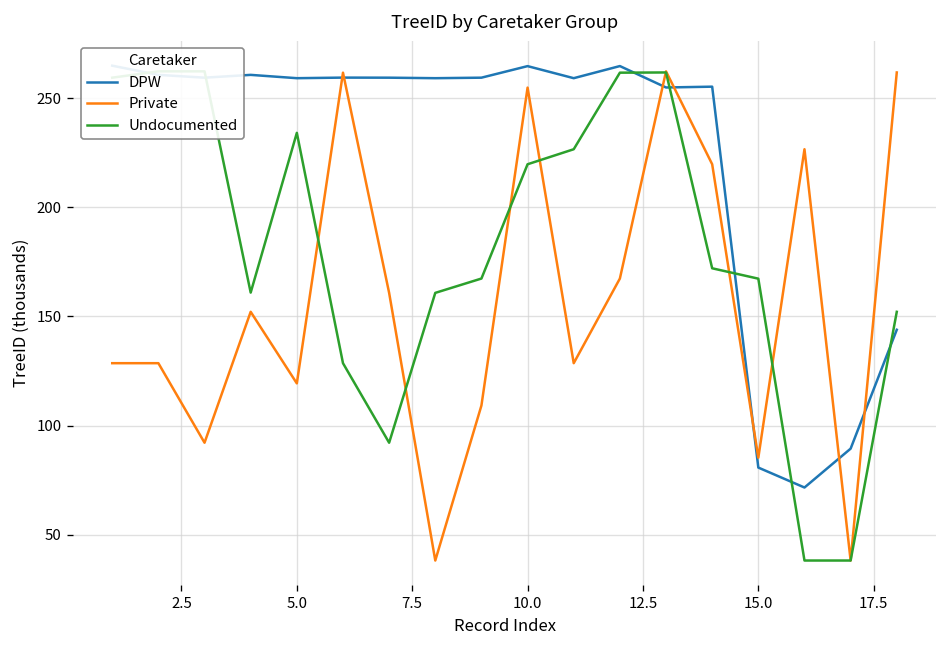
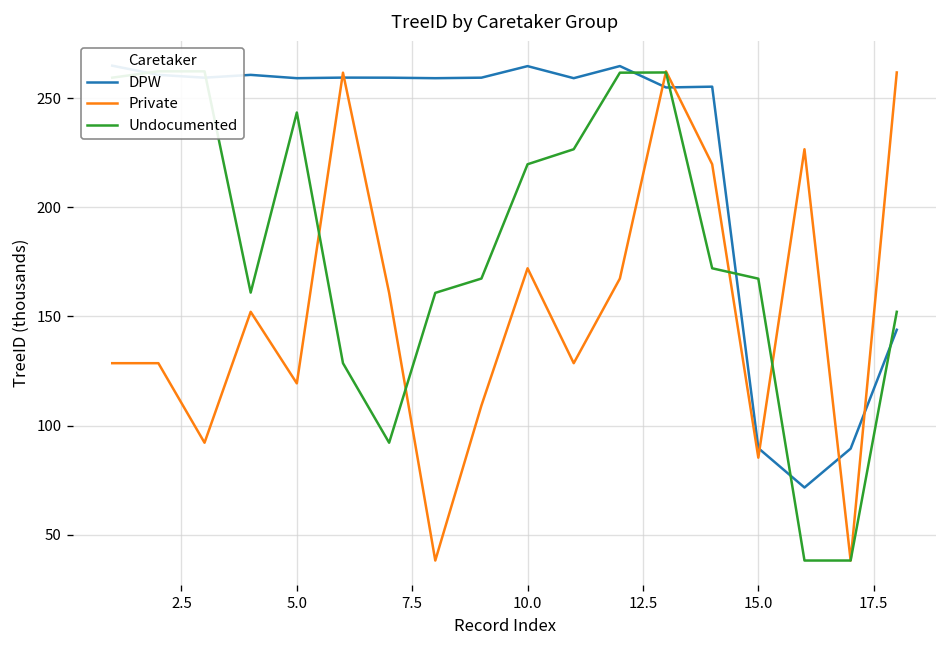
  {
    "DPW": {
      "5.0": 259,
      "10.0": 265,
-     "15.0": 81
+     "15.0": 90
    },
    "Private": {
      "5.0": 119,
-     "10.0": 255,
+     "10.0": 172,
      "15.0": 85
    },
    "Undocumented": {
-     "5.0": 234,
+     "5.0": 243,
      "10.0": 220,
      "15.0": 167
    }
  }
